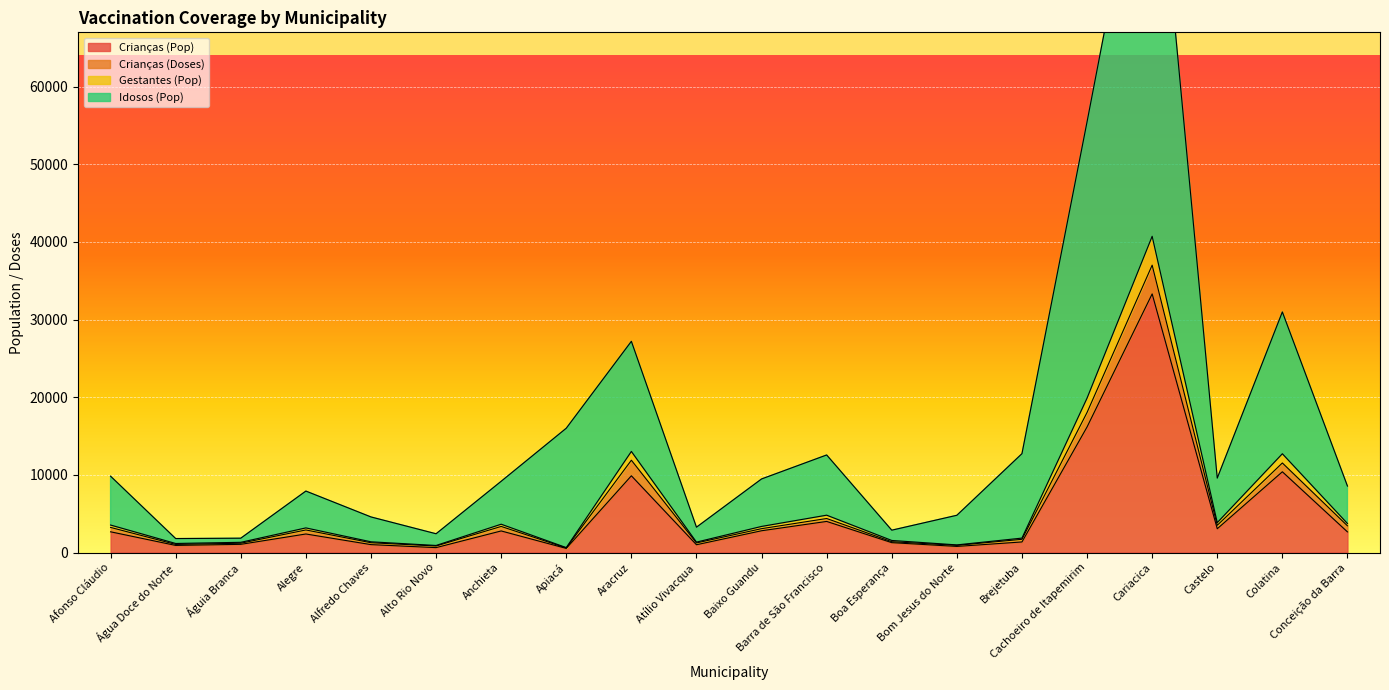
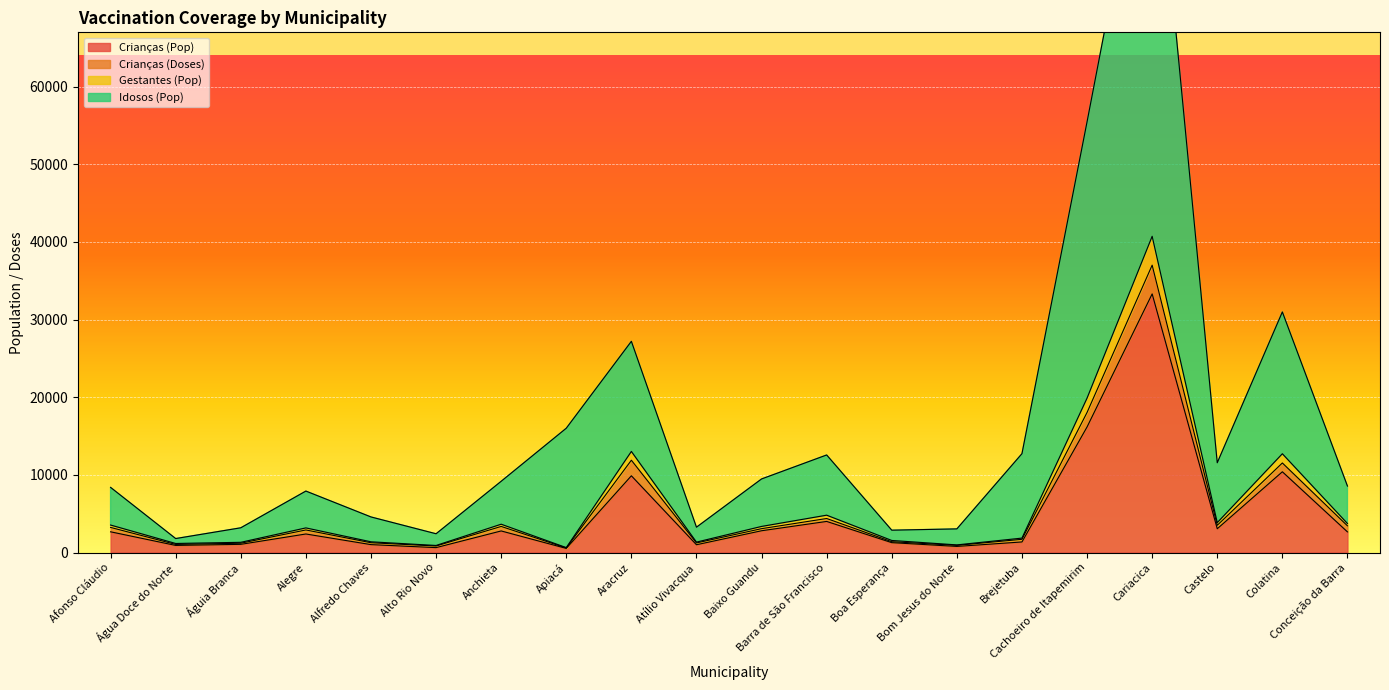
  {
    "Gestantes (Pop)": {
      "Aracruz": 1000,
      "Barra de São Francisco": 0,
      "Cachoeiro de Itapemirim": 2000,
      "Cariacica": 4000,
      "Castelo": 0,
      "Colatina": 1000
    },
    "Idosos (Pop)": {
-     "Afonso Cláudio": 6000,
+     "Afonso Cláudio": 5000,
      "Água Doce do Norte": 1000,
-     "Águia Branca": 1000,
+     "Águia Branca": 2000,
      "Alegre": 5000,
      "Alfredo Chaves": 3000,
      "Alto Rio Novo": 2000,
      "Anchieta": 6000,
      "Apiacá": 15000,
      "Aracruz": 14000,
      "Atílio Vivacqua": 2000,
      "Baixo Guandu": 6000,
      "Barra de São Francisco": 8000,
      "Boa Esperança": 1000,
-     "Bom Jesus do Norte": 4000,
+     "Bom Jesus do Norte": 2000,
      "Brejetuba": 11000,
      "Cachoeiro de Itapemirim": 36000,
-     "Castelo": 6000,
+     "Castelo": 8000,
      "Colatina": 18000,
      "Conceição da Barra": 5000
    }
  }
